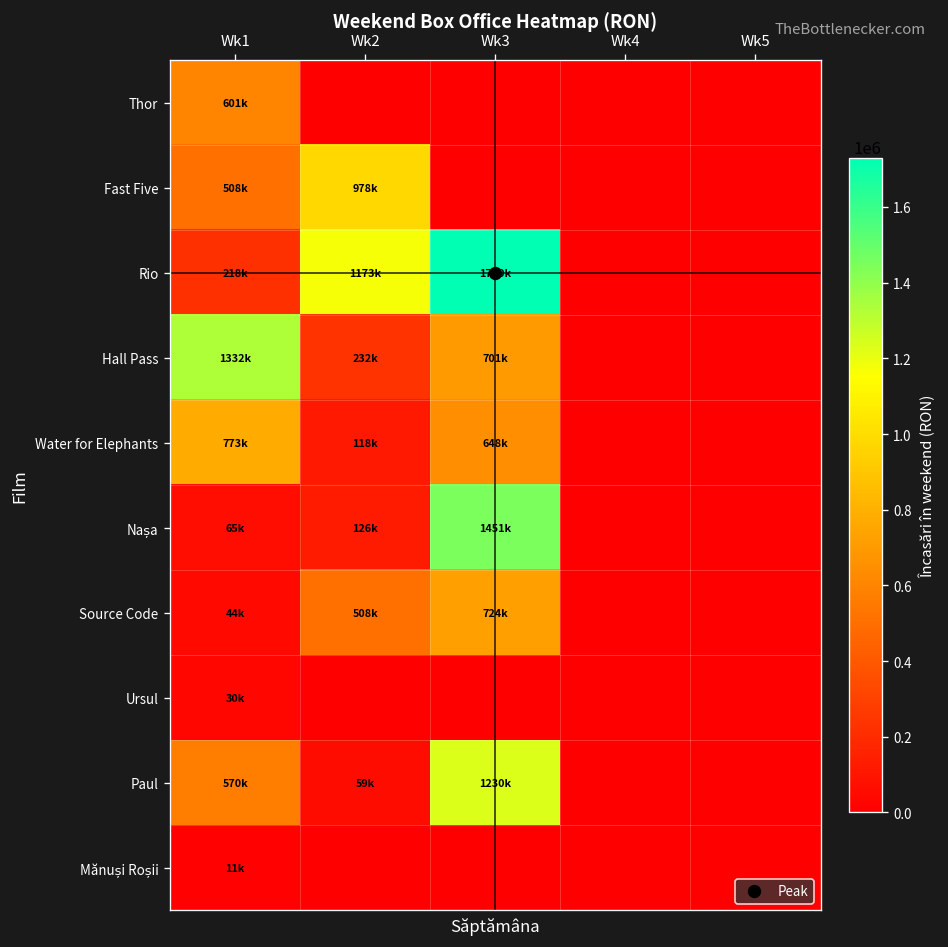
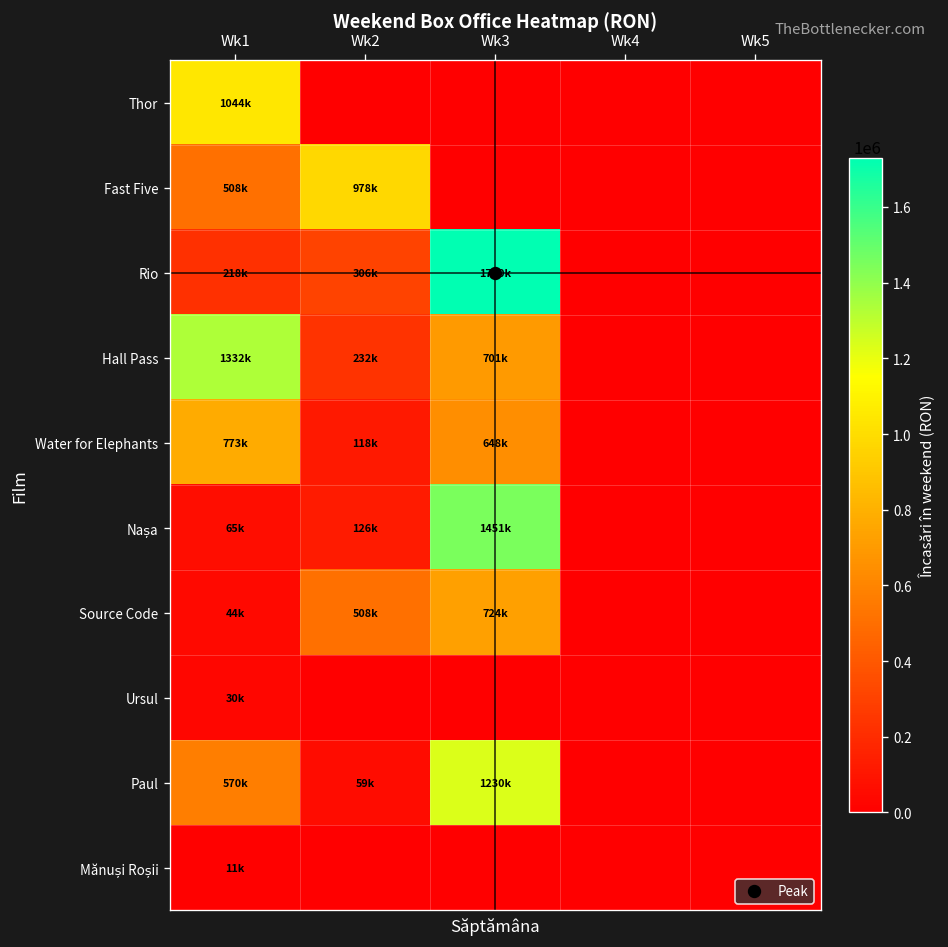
  {
    "Thor": {
-     "Wk1": "601k"
+     "Wk1": "1044k"
    },
    "Fast Five": {
      "Wk1": "508k",
      "Wk2": "978k"
    },
    "Rio": {
      "Wk1": "218k",
-     "Wk2": "1173k"
+     "Wk2": "306k"
    },
    "Hall Pass": {
      "Wk1": "1332k",
      "Wk2": "232k",
      "Wk3": "701k"
    },
    "Water for Elephants": {
      "Wk1": "773k",
      "Wk2": "118k",
      "Wk3": "648k"
    },
    "Nașa": {
      "Wk1": "65k",
      "Wk2": "126k",
      "Wk3": "1451k"
    },
    "Source Code": {
      "Wk1": "44k",
      "Wk2": "508k",
      "Wk3": "724k"
    },
    "Ursul": {
      "Wk1": "30k"
    },
    "Paul": {
      "Wk1": "570k",
      "Wk2": "59k",
      "Wk3": "1230k"
    },
    "Mănuși Roșii": {
      "Wk1": "11k"
    }
  }
